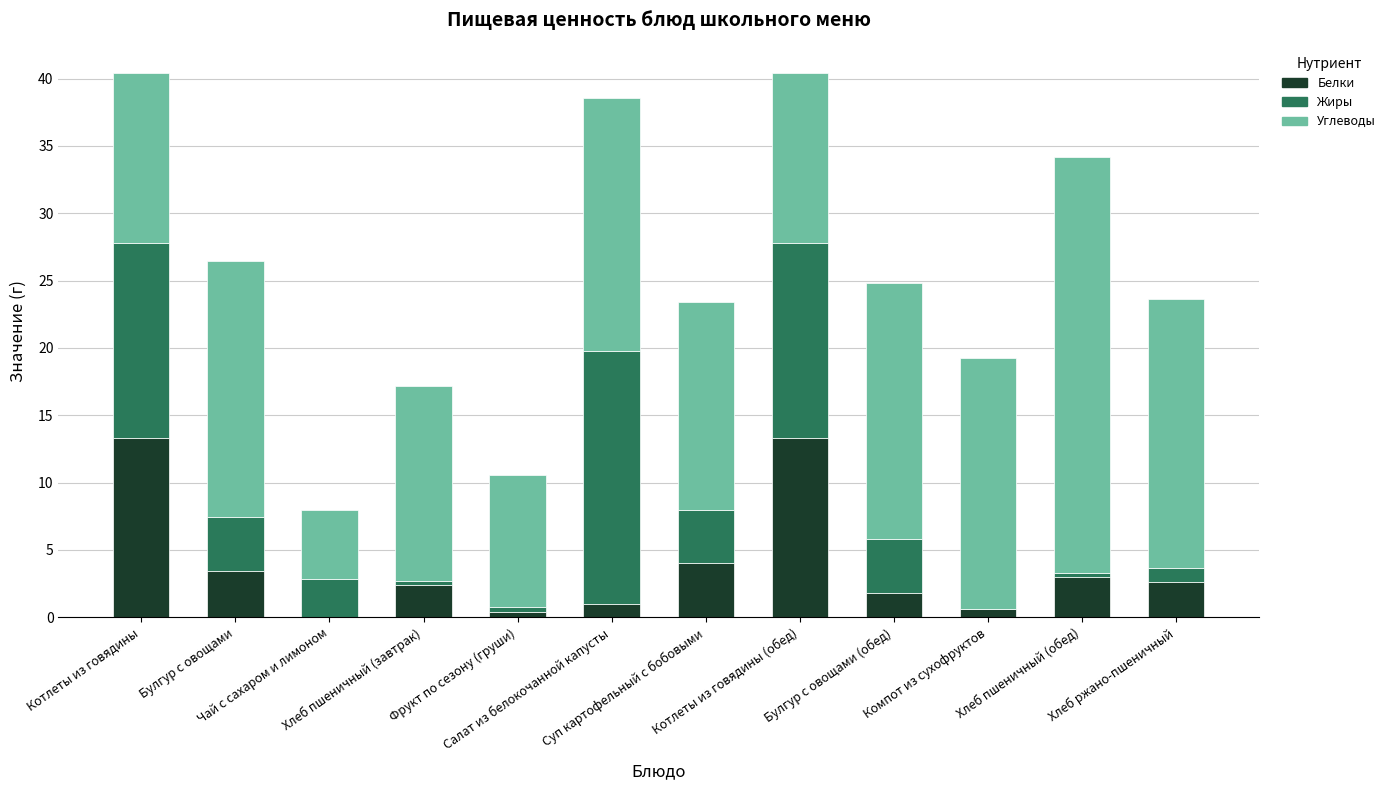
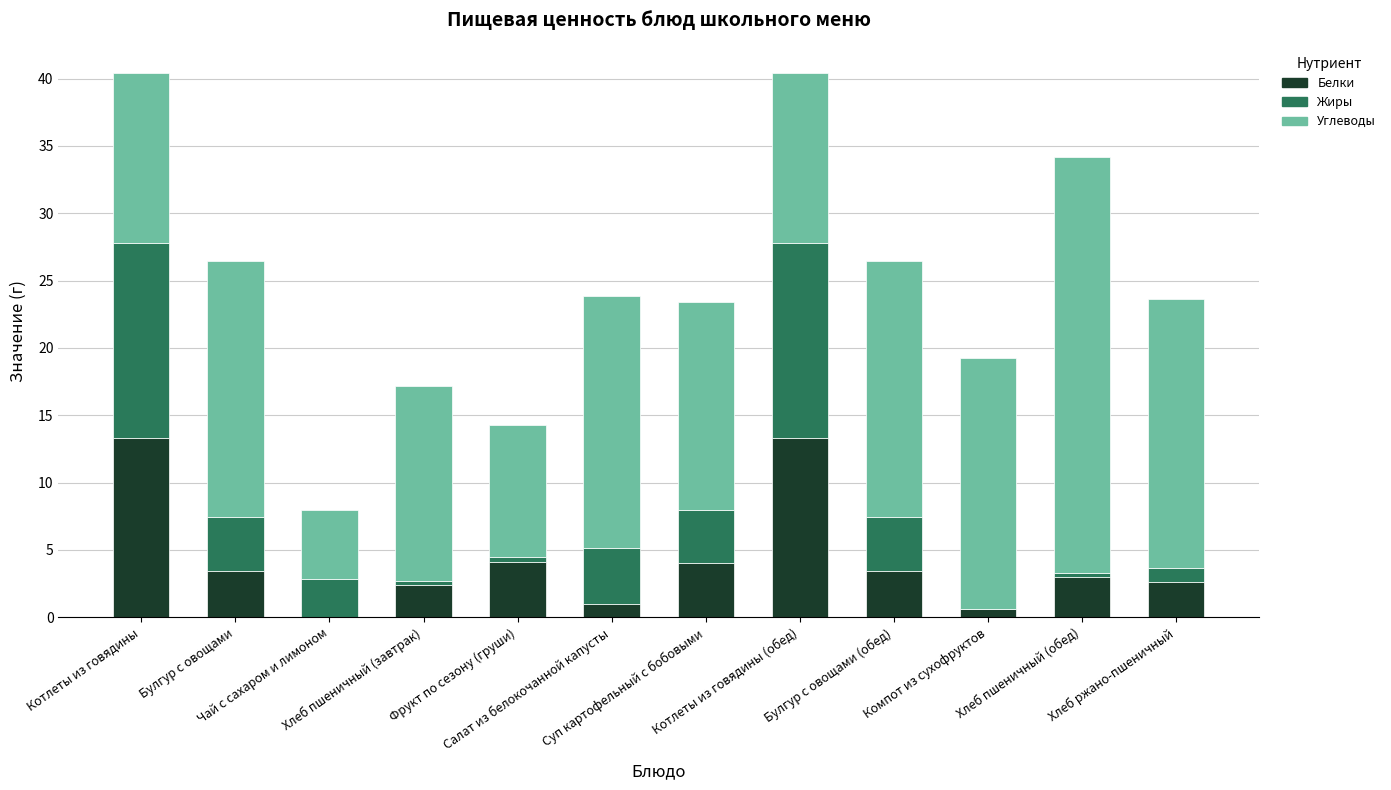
  {
    "Белки": {
      "Котлеты из говядины": 13.3,
      "Булгур с овощами": 3.5,
      "Хлеб пшеничный (завтрак)": 2.4,
-     "Фрукт по сезону (груши)": 0.4,
+     "Фрукт по сезону (груши)": 4.1,
      "Салат из белокочанной капусты": 1.0,
      "Суп картофельный с бобовыми": 4.0,
      "Котлеты из говядины (обед)": 13.3,
-     "Булгур с овощами (обед)": 1.8,
+     "Булгур с овощами (обед)": 3.5,
      "Компот из сухофруктов": 0.6,
      "Хлеб пшеничный (обед)": 3.0,
      "Хлеб ржано-пшеничный": 2.6
    },
    "Жиры": {
      "Котлеты из говядины": 14.5,
      "Булгур с овощами": 4.0,
      "Чай с сахаром и лимоном": 2.8,
      "Хлеб пшеничный (завтрак)": 0.3,
      "Фрукт по сезону (груши)": 0.4,
-     "Салат из белокочанной капусты": 18.8,
+     "Салат из белокочанной капусты": 4.1,
      "Суп картофельный с бобовыми": 4.0,
      "Котлеты из говядины (обед)": 14.5,
      "Булгур с овощами (обед)": 4.0,
      "Хлеб пшеничный (обед)": 0.3,
      "Хлеб ржано-пшеничный": 1.0
    },
    "Углеводы": {
      "Котлеты из говядины": 12.7,
      "Булгур с овощами": 19.0,
      "Чай с сахаром и лимоном": 5.2,
      "Хлеб пшеничный (завтрак)": 14.5,
      "Фрукт по сезону (груши)": 9.8,
      "Салат из белокочанной капусты": 18.8,
      "Суп картофельный с бобовыми": 15.4,
      "Котлеты из говядины (обед)": 12.7,
      "Булгур с овощами (обед)": 19.0,
      "Компот из сухофруктов": 18.6,
      "Хлеб пшеничный (обед)": 30.9,
      "Хлеб ржано-пшеничный": 20.0
    }
  }
